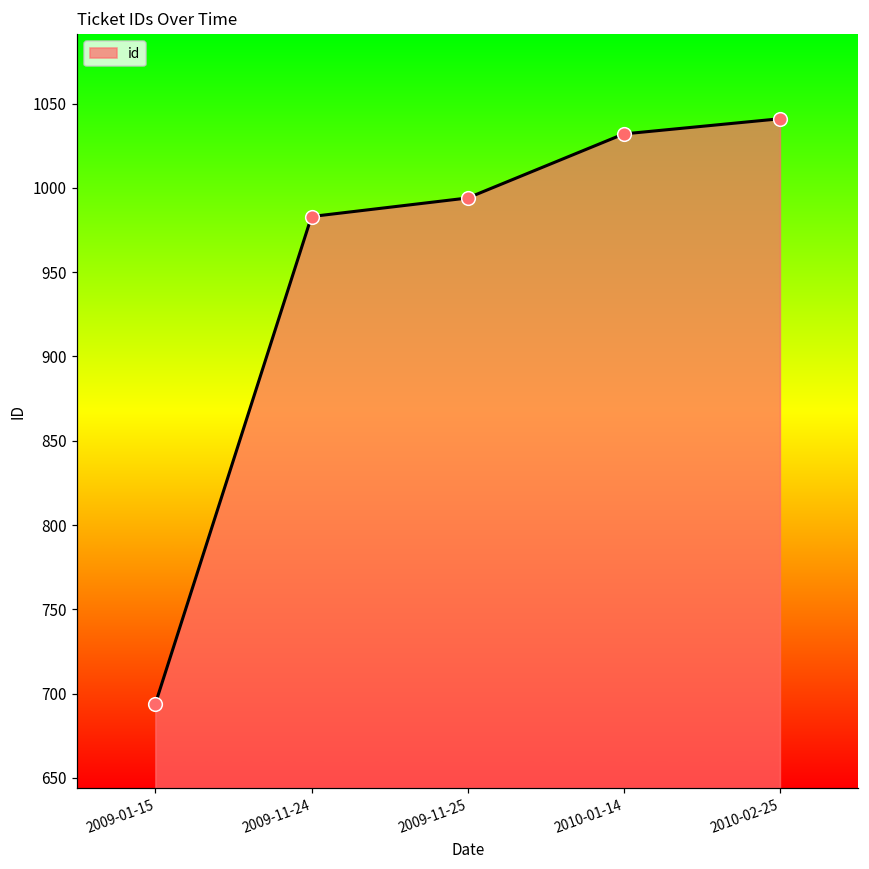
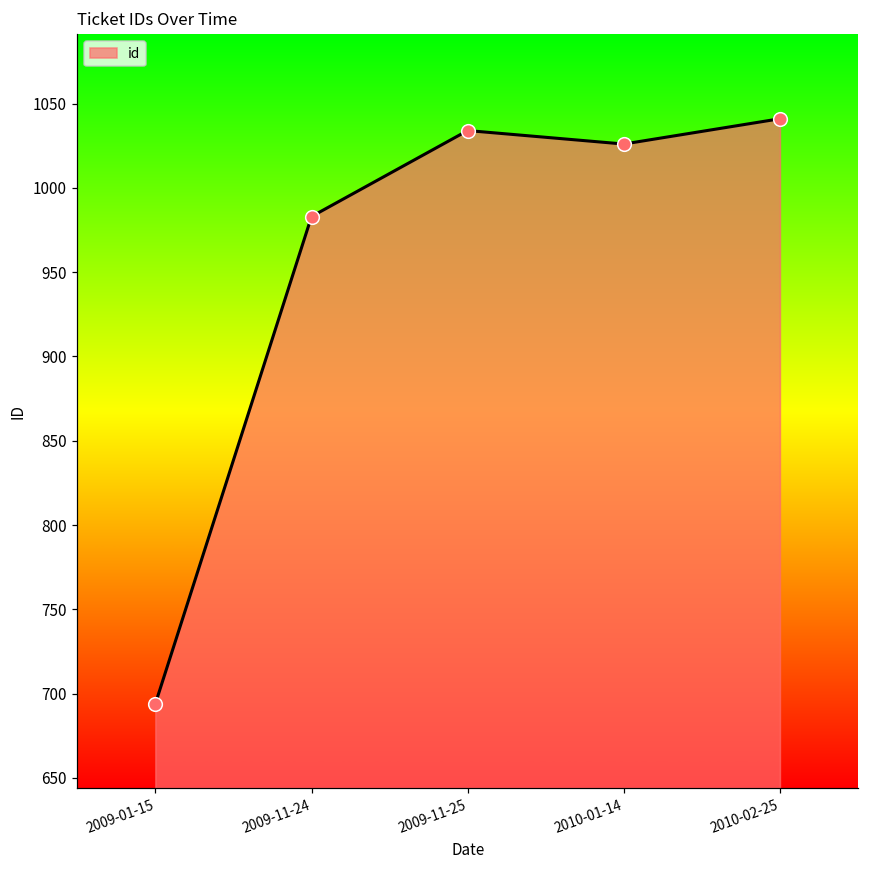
  {
    "2009-01-15": 694,
    "2009-11-24": 983,
-   "2009-11-25": 994,
-   "2010-01-14": 1032,
+   "2009-11-25": 1034,
+   "2010-01-14": 1026,
    "2010-02-25": 1041
  }
